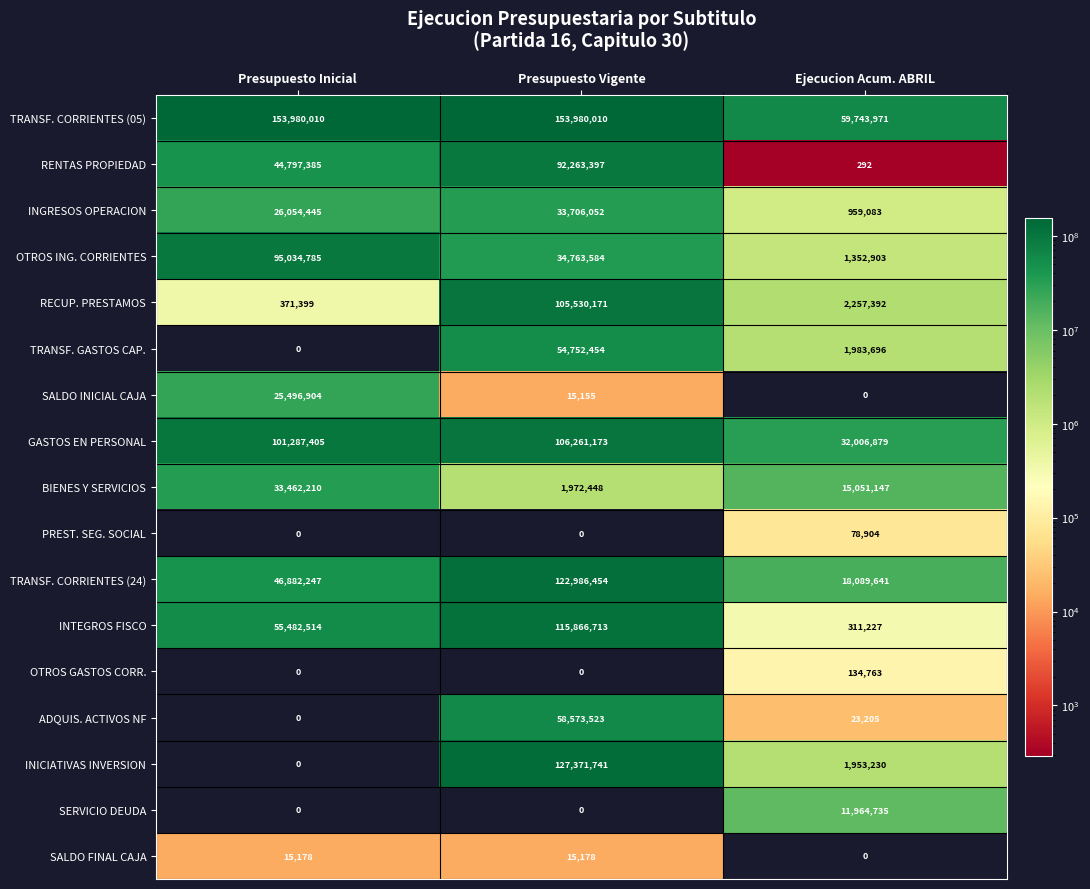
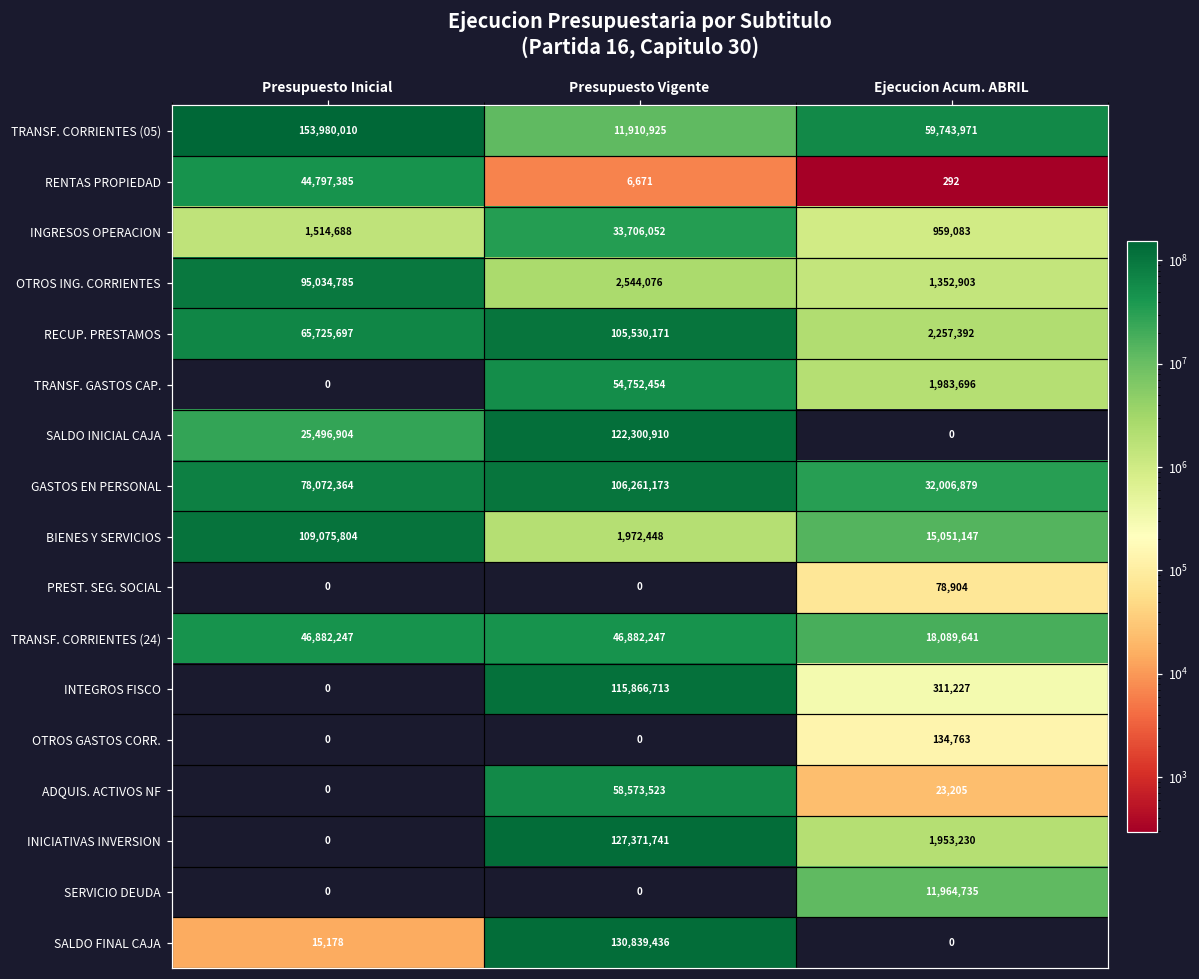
  {
    "TRANSF. CORRIENTES (05)": {
      "Presupuesto Inicial": "153,980,010",
-     "Presupuesto Vigente": "153,980,010",
+     "Presupuesto Vigente": "11,910,925",
      "Ejecucion Acum. ABRIL": "59,743,971"
    },
    "RENTAS PROPIEDAD": {
      "Presupuesto Inicial": "44,797,385",
-     "Presupuesto Vigente": "92,263,397",
+     "Presupuesto Vigente": "6,671",
      "Ejecucion Acum. ABRIL": "292"
    },
    "INGRESOS OPERACION": {
-     "Presupuesto Inicial": "26,054,445",
+     "Presupuesto Inicial": "1,514,688",
      "Presupuesto Vigente": "33,706,052",
      "Ejecucion Acum. ABRIL": "959,083"
    },
    "OTROS ING. CORRIENTES": {
      "Presupuesto Inicial": "95,034,785",
-     "Presupuesto Vigente": "34,763,584",
+     "Presupuesto Vigente": "2,544,076",
      "Ejecucion Acum. ABRIL": "1,352,903"
    },
    "RECUP. PRESTAMOS": {
-     "Presupuesto Inicial": "371,399",
+     "Presupuesto Inicial": "65,725,697",
      "Presupuesto Vigente": "105,530,171",
      "Ejecucion Acum. ABRIL": "2,257,392"
    },
    "TRANSF. GASTOS CAP.": {
      "Presupuesto Inicial": "0",
      "Presupuesto Vigente": "54,752,454",
      "Ejecucion Acum. ABRIL": "1,983,696"
    },
    "SALDO INICIAL CAJA": {
      "Presupuesto Inicial": "25,496,904",
-     "Presupuesto Vigente": "15,155",
+     "Presupuesto Vigente": "122,300,910",
      "Ejecucion Acum. ABRIL": "0"
    },
    "GASTOS EN PERSONAL": {
-     "Presupuesto Inicial": "101,287,405",
+     "Presupuesto Inicial": "78,072,364",
      "Presupuesto Vigente": "106,261,173",
      "Ejecucion Acum. ABRIL": "32,006,879"
    },
    "BIENES Y SERVICIOS": {
-     "Presupuesto Inicial": "33,462,210",
+     "Presupuesto Inicial": "109,075,804",
      "Presupuesto Vigente": "1,972,448",
      "Ejecucion Acum. ABRIL": "15,051,147"
    },
    "PREST. SEG. SOCIAL": {
      "Presupuesto Inicial": "0",
      "Presupuesto Vigente": "0",
      "Ejecucion Acum. ABRIL": "78,904"
    },
    "TRANSF. CORRIENTES (24)": {
      "Presupuesto Inicial": "46,882,247",
-     "Presupuesto Vigente": "122,986,454",
+     "Presupuesto Vigente": "46,882,247",
      "Ejecucion Acum. ABRIL": "18,089,641"
    },
    "INTEGROS FISCO": {
-     "Presupuesto Inicial": "55,482,514",
+     "Presupuesto Inicial": "0",
      "Presupuesto Vigente": "115,866,713",
      "Ejecucion Acum. ABRIL": "311,227"
    },
    "OTROS GASTOS CORR.": {
      "Presupuesto Inicial": "0",
      "Presupuesto Vigente": "0",
      "Ejecucion Acum. ABRIL": "134,763"
    },
    "ADQUIS. ACTIVOS NF": {
      "Presupuesto Inicial": "0",
      "Presupuesto Vigente": "58,573,523",
      "Ejecucion Acum. ABRIL": "23,205"
    },
    "INICIATIVAS INVERSION": {
      "Presupuesto Inicial": "0",
      "Presupuesto Vigente": "127,371,741",
      "Ejecucion Acum. ABRIL": "1,953,230"
    },
    "SERVICIO DEUDA": {
      "Presupuesto Inicial": "0",
      "Presupuesto Vigente": "0",
      "Ejecucion Acum. ABRIL": "11,964,735"
    },
    "SALDO FINAL CAJA": {
      "Presupuesto Inicial": "15,178",
-     "Presupuesto Vigente": "15,178",
+     "Presupuesto Vigente": "130,839,436",
      "Ejecucion Acum. ABRIL": "0"
    }
  }
